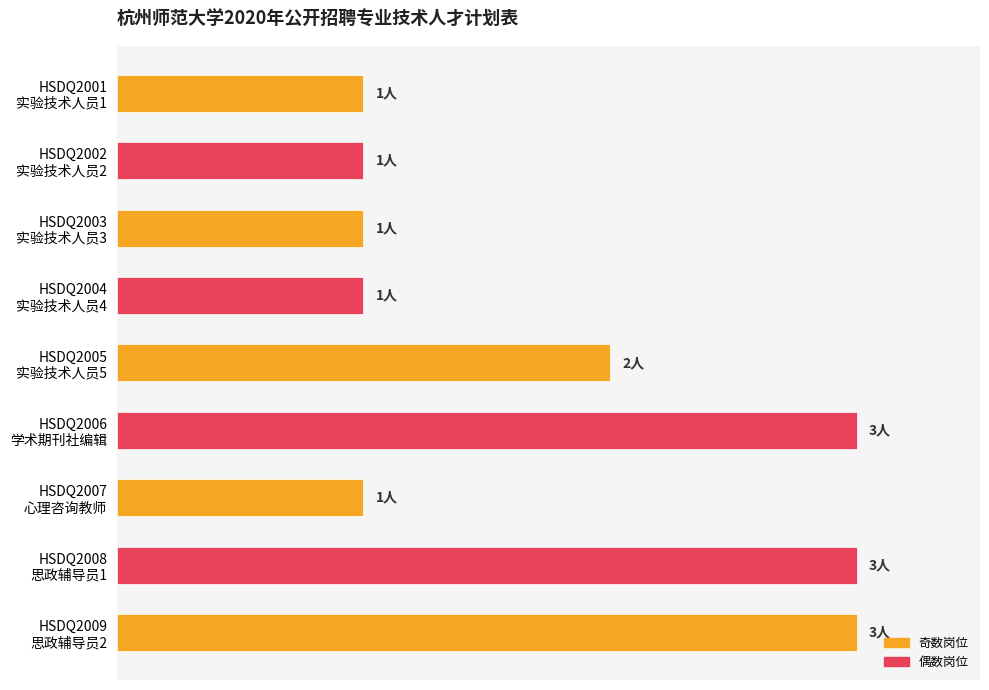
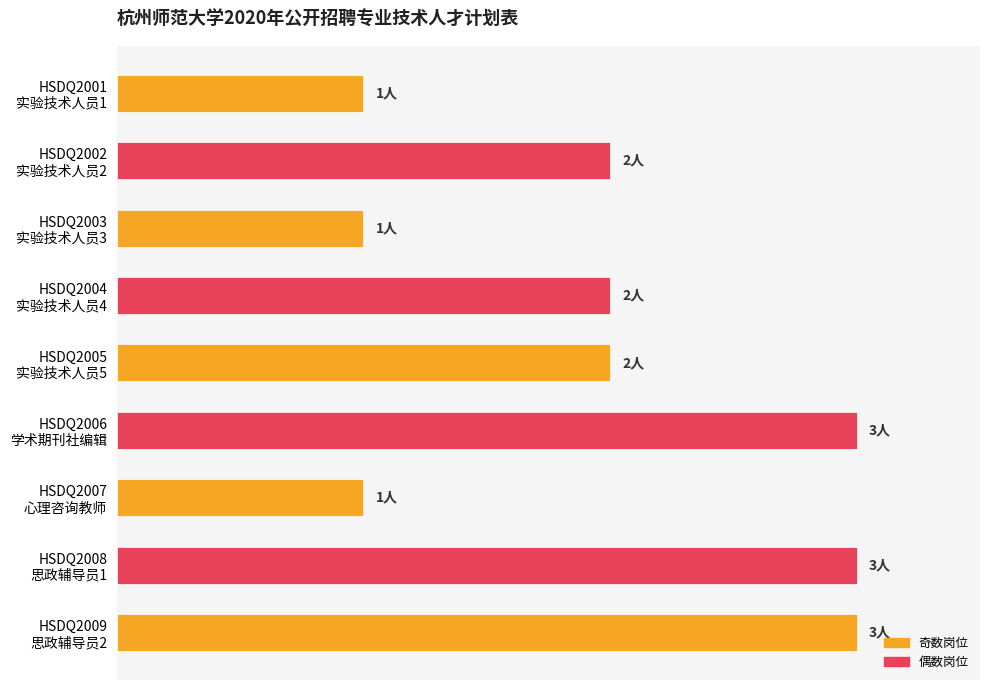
  {
    "HSDQ2001 实验技术人员1": "1人",
-   "HSDQ2002 实验技术人员2": "1人",
+   "HSDQ2002 实验技术人员2": "2人",
    "HSDQ2003 实验技术人员3": "1人",
-   "HSDQ2004 实验技术人员4": "1人",
+   "HSDQ2004 实验技术人员4": "2人",
    "HSDQ2005 实验技术人员5": "2人",
    "HSDQ2006 学术期刊社编辑": "3人",
    "HSDQ2007 心理咨询教师": "1人",
    "HSDQ2008 思政辅导员1": "3人",
    "HSDQ2009 思政辅导员2": "3人"
  }
